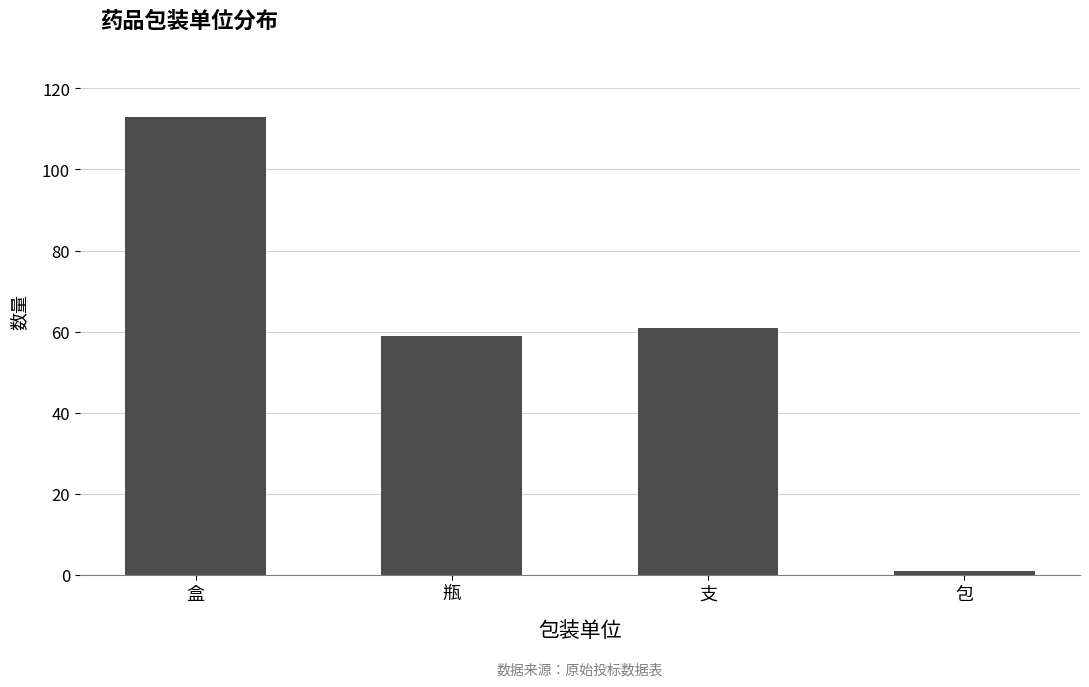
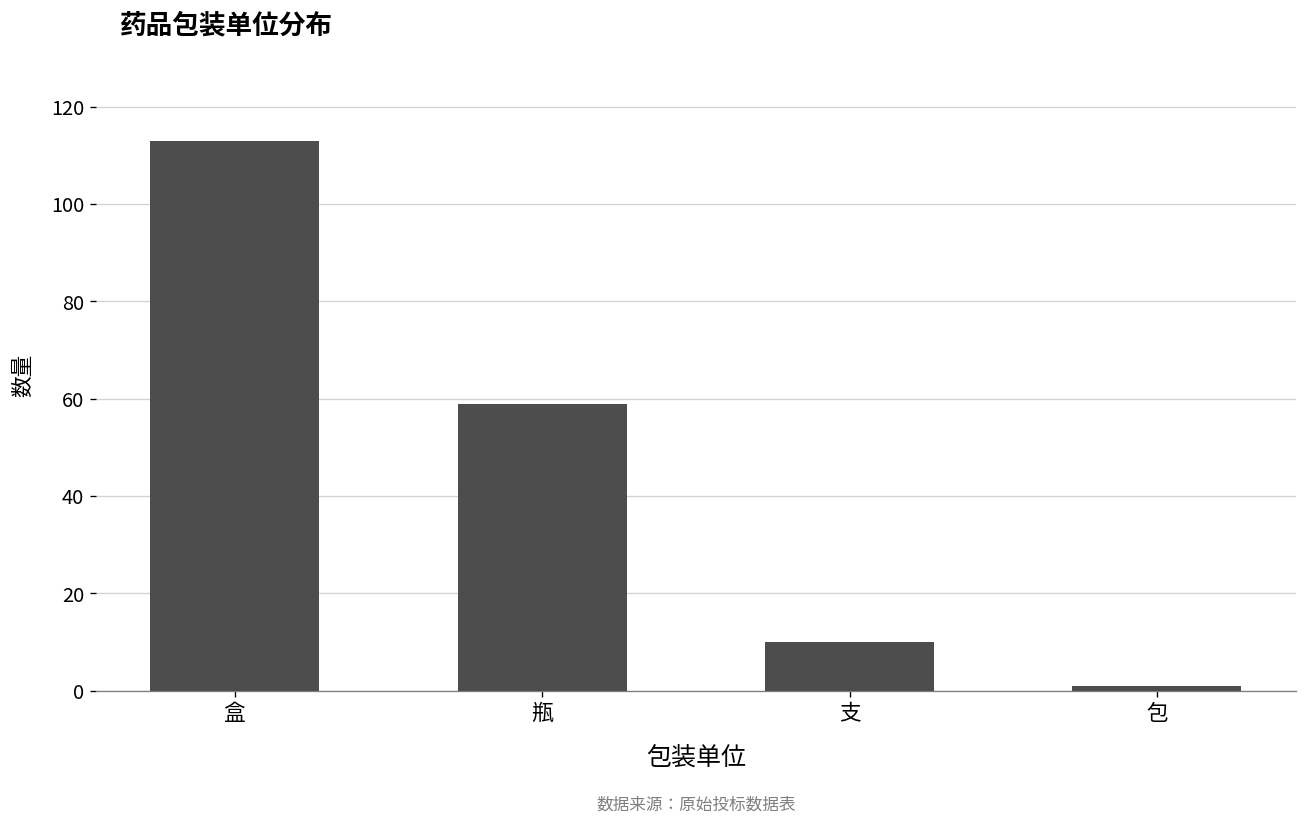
  {
    "盒": 113,
    "瓶": 59,
-   "支": 61,
+   "支": 10,
    "包": 1
  }
